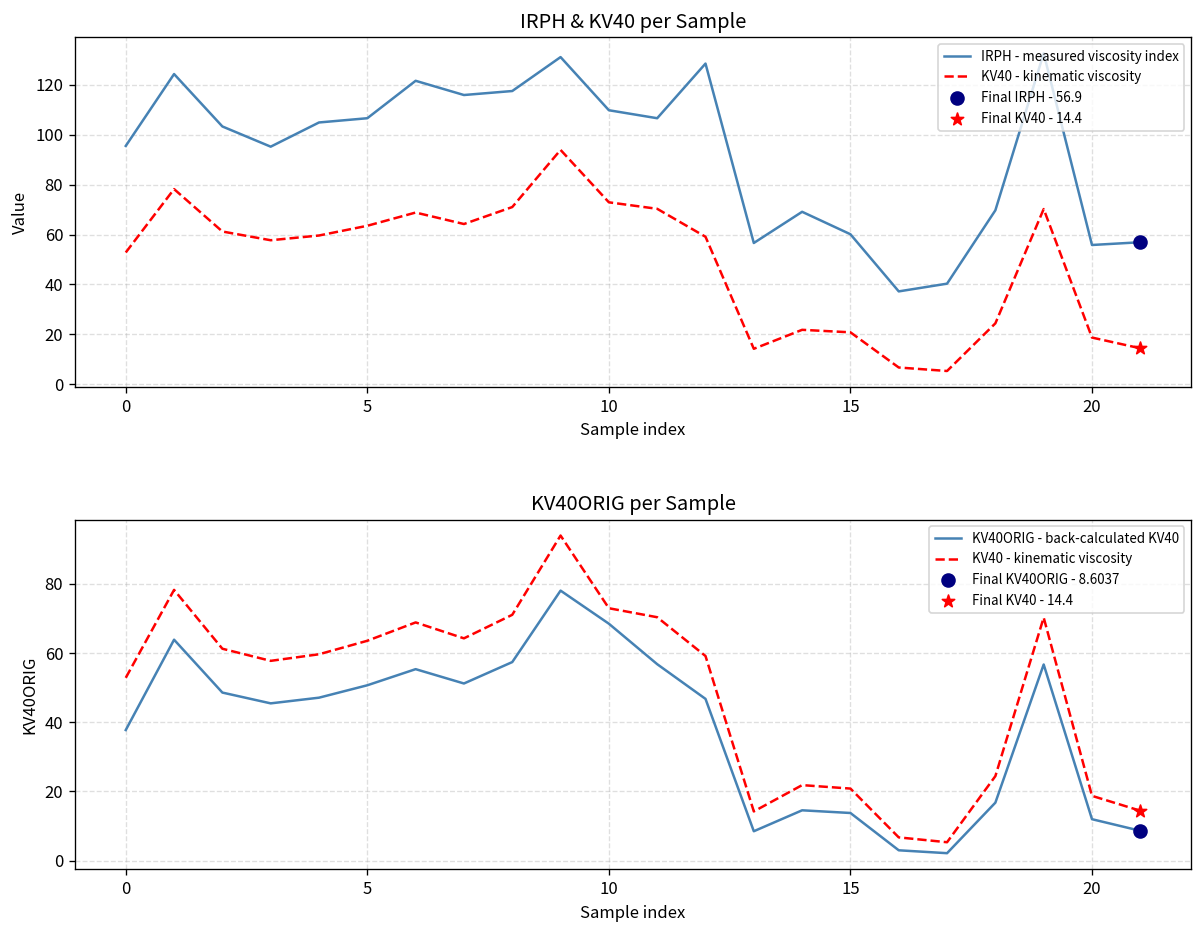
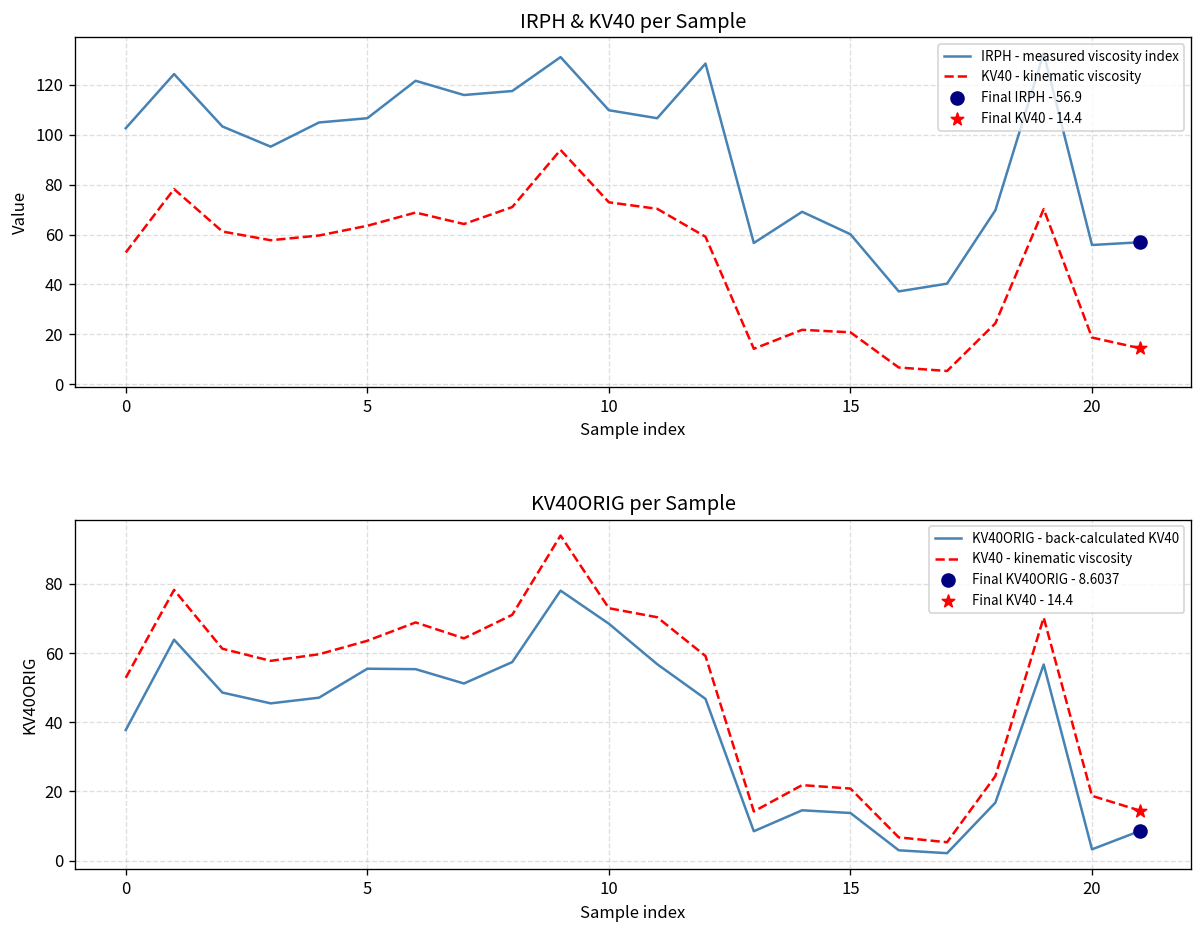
  {
    "IRPH & KV40 per Sample": {
      "IRPH - measured viscosity index": {
-       "0": 96,
+       "0": 103,
        "5": 107,
        "10": 110,
        "15": 60,
        "20": 56
      }
    },
    "KV40ORIG per Sample": {
      "KV40ORIG - back-calculated KV40": {
        "0": 38,
-       "5": 51,
+       "5": 55,
        "10": 68,
        "15": 14,
-       "20": 12
+       "20": 3
      }
    }
  }
